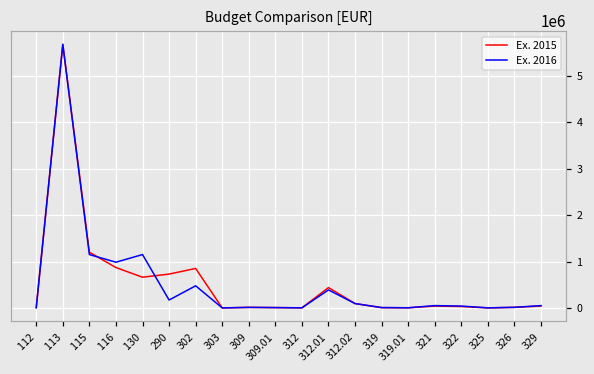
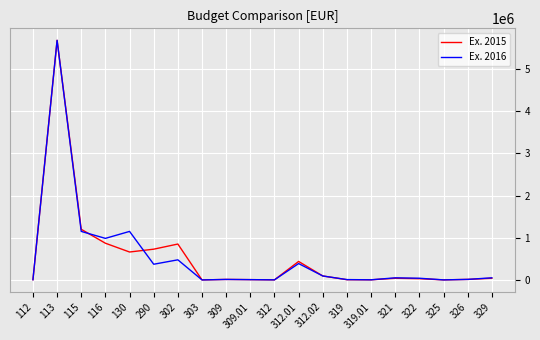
  {
    "Ex. 2015": {
      "116": 900000,
      "130": 700000,
      "290": 700000,
      "302": 900000
    },
    "Ex. 2016": {
      "116": 1000000,
      "130": 1200000,
-     "290": 200000,
+     "290": 400000,
      "302": 500000
    }
  }
